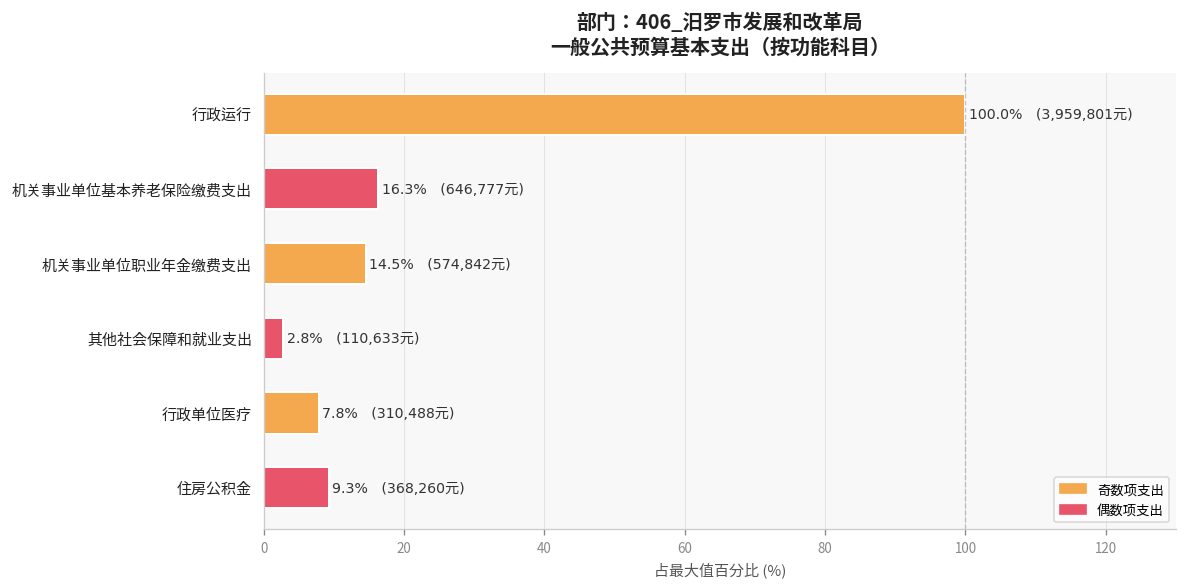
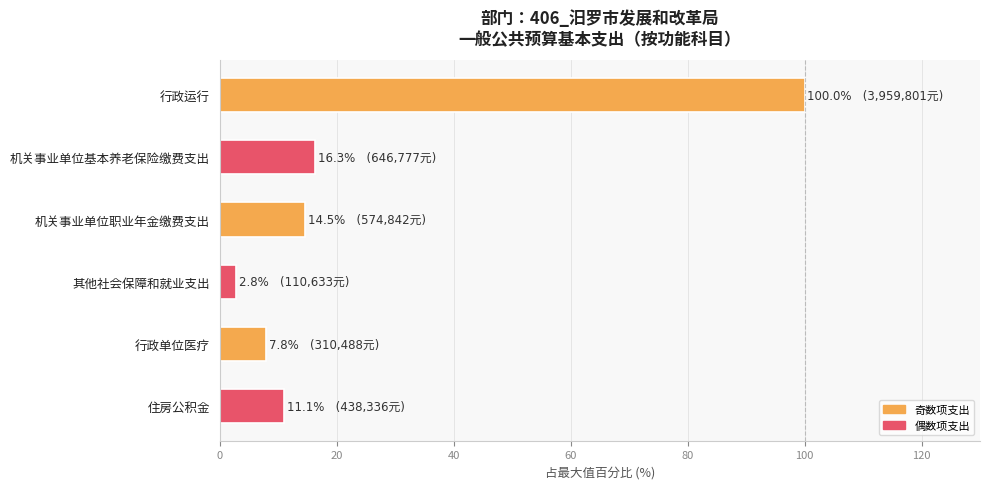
  {
    "行政运行": "100.0%",
    "机关事业单位基本养老保险缴费支出": "16.3%",
    "机关事业单位职业年金缴费支出": "14.5%",
    "其他社会保障和就业支出": "2.8%",
    "行政单位医疗": "7.8%",
-   "住房公积金": "9.3% (368,260元)"
+   "住房公积金": "11.1% (438,336元)"
  }
